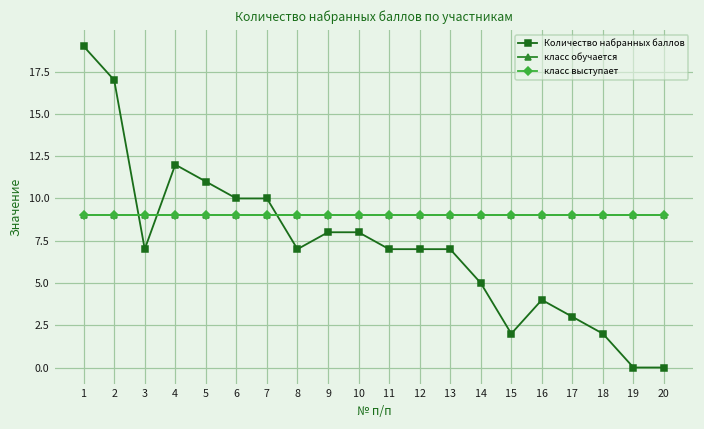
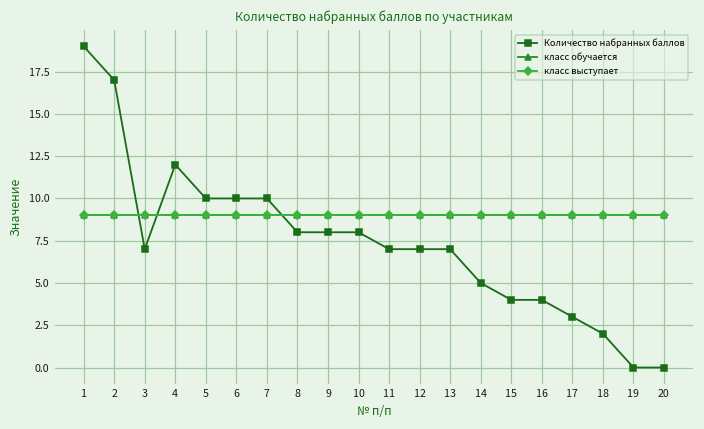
  {
    "Количество набранных баллов": {
      "1": 19,
      "2": 17,
      "3": 7,
      "4": 12,
-     "5": 11,
+     "5": 10,
      "6": 10,
      "7": 10,
-     "8": 7,
+     "8": 8,
      "9": 8,
      "10": 8,
      "11": 7,
      "12": 7,
      "13": 7,
      "14": 5,
-     "15": 2,
+     "15": 4,
      "16": 4,
      "17": 3,
      "18": 2,
      "19": 0,
      "20": 0
    },
    "класс выступает": {
      "1": 9,
      "2": 9,
      "3": 9,
      "4": 9,
      "5": 9,
      "6": 9,
      "7": 9,
      "8": 9,
      "9": 9,
      "10": 9,
      "11": 9,
      "12": 9,
      "13": 9,
      "14": 9,
      "15": 9,
      "16": 9,
      "17": 9,
      "18": 9,
      "19": 9,
      "20": 9
    }
  }
